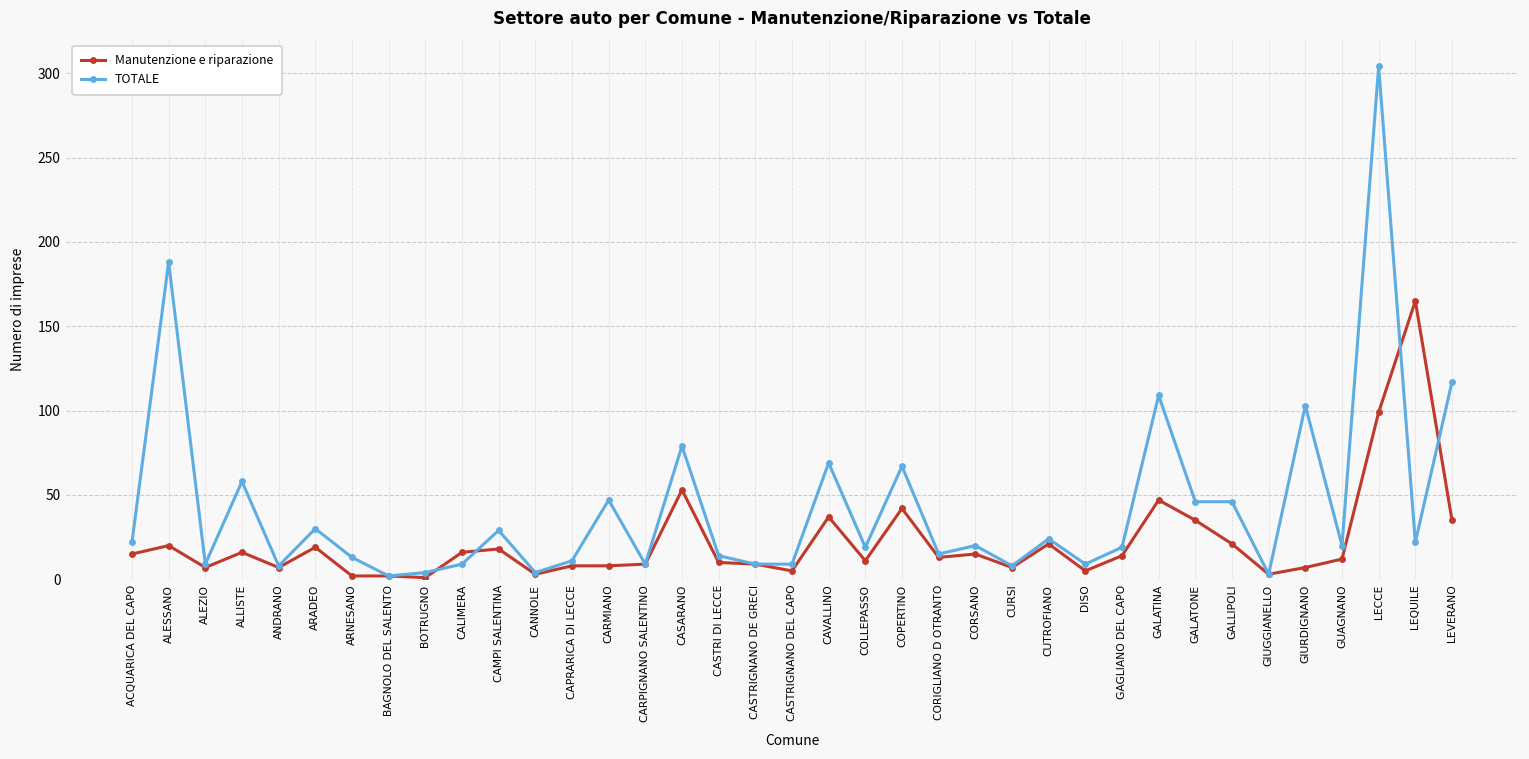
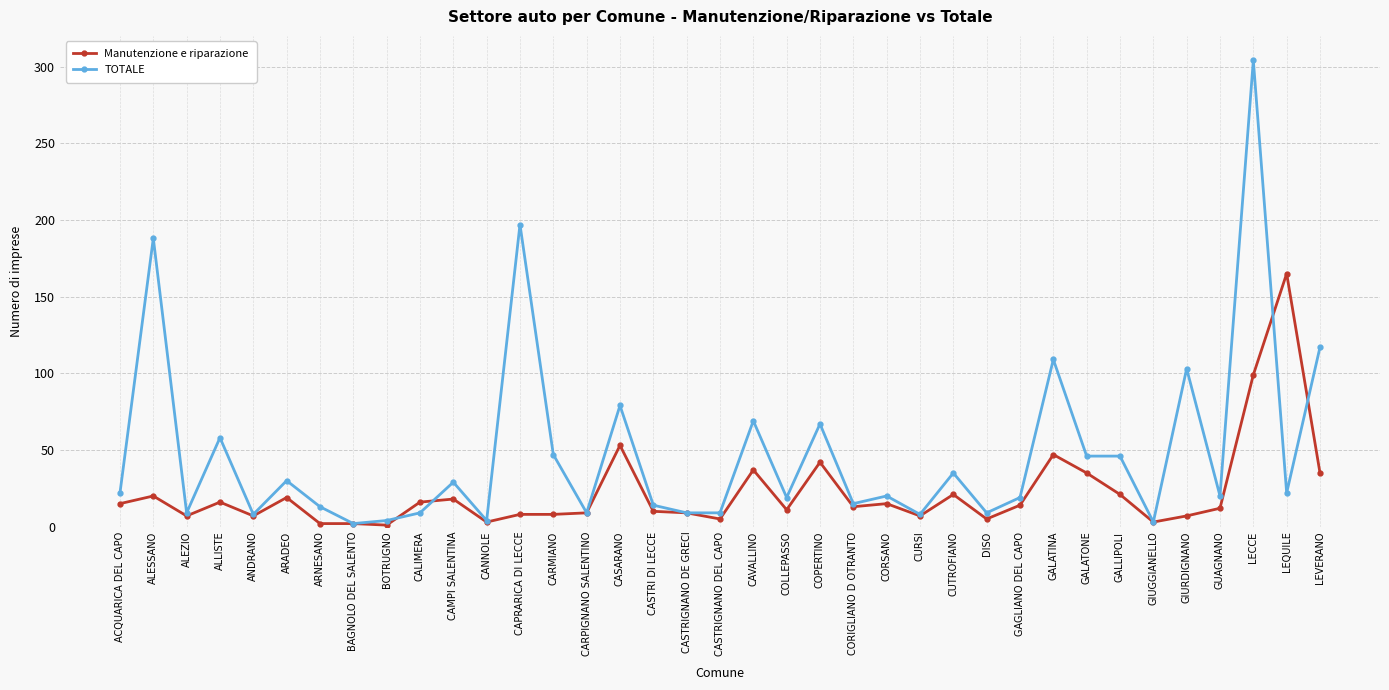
  {
    "Manutenzione e riparazione": {
      "ACQUARICA DEL CAPO": 15,
      "ALESSANO": 20,
      "ALEZIO": 7,
      "ALLISTE": 16,
      "ARADEO": 19,
      "ARNESANO": 2,
      "BOTRUGNO": 1,
      "CALIMERA": 16,
      "CAMPI SALENTINA": 18,
      "CAPRARICA DI LECCE": 8,
      "CARMIANO": 8,
      "CASARANO": 53,
      "CASTRI DI LECCE": 10,
      "CASTRIGNANO DEL CAPO": 5,
      "CAVALLINO": 37,
      "COLLEPASSO": 11,
      "COPERTINO": 42,
      "CORIGLIANO D OTRANTO": 13,
      "CORSANO": 15,
      "CUTROFIANO": 21,
      "DISO": 5,
      "GAGLIANO DEL CAPO": 14,
      "GALATINA": 47,
      "GALATONE": 35,
      "GALLIPOLI": 21,
      "GIURDIGNANO": 7,
      "GUAGNANO": 12,
      "LECCE": 99,
      "LEQUILE": 165,
      "LEVERANO": 35
    },
    "TOTALE": {
      "ACQUARICA DEL CAPO": 22,
      "ALESSANO": 188,
      "ALEZIO": 9,
      "ALLISTE": 58,
      "ARADEO": 30,
      "ARNESANO": 13,
      "BOTRUGNO": 4,
      "CALIMERA": 9,
      "CAMPI SALENTINA": 29,
-     "CAPRARICA DI LECCE": 11,
+     "CAPRARICA DI LECCE": 197,
      "CARMIANO": 47,
      "CASARANO": 79,
      "CASTRI DI LECCE": 14,
      "CASTRIGNANO DEL CAPO": 9,
      "CAVALLINO": 69,
      "COLLEPASSO": 19,
      "COPERTINO": 67,
      "CORIGLIANO D OTRANTO": 15,
      "CORSANO": 20,
-     "CUTROFIANO": 24,
+     "CUTROFIANO": 35,
      "DISO": 9,
      "GAGLIANO DEL CAPO": 19,
      "GALATINA": 109,
      "GALATONE": 46,
      "GALLIPOLI": 46,
      "GIURDIGNANO": 103,
      "GUAGNANO": 20,
      "LECCE": 304,
      "LEQUILE": 22,
      "LEVERANO": 117
    }
  }
